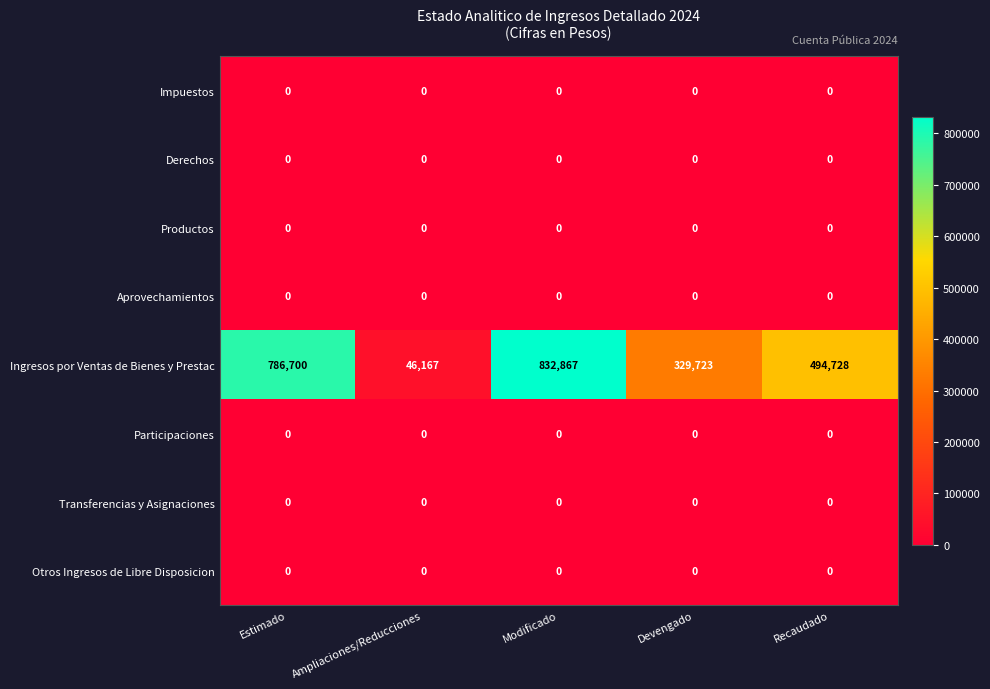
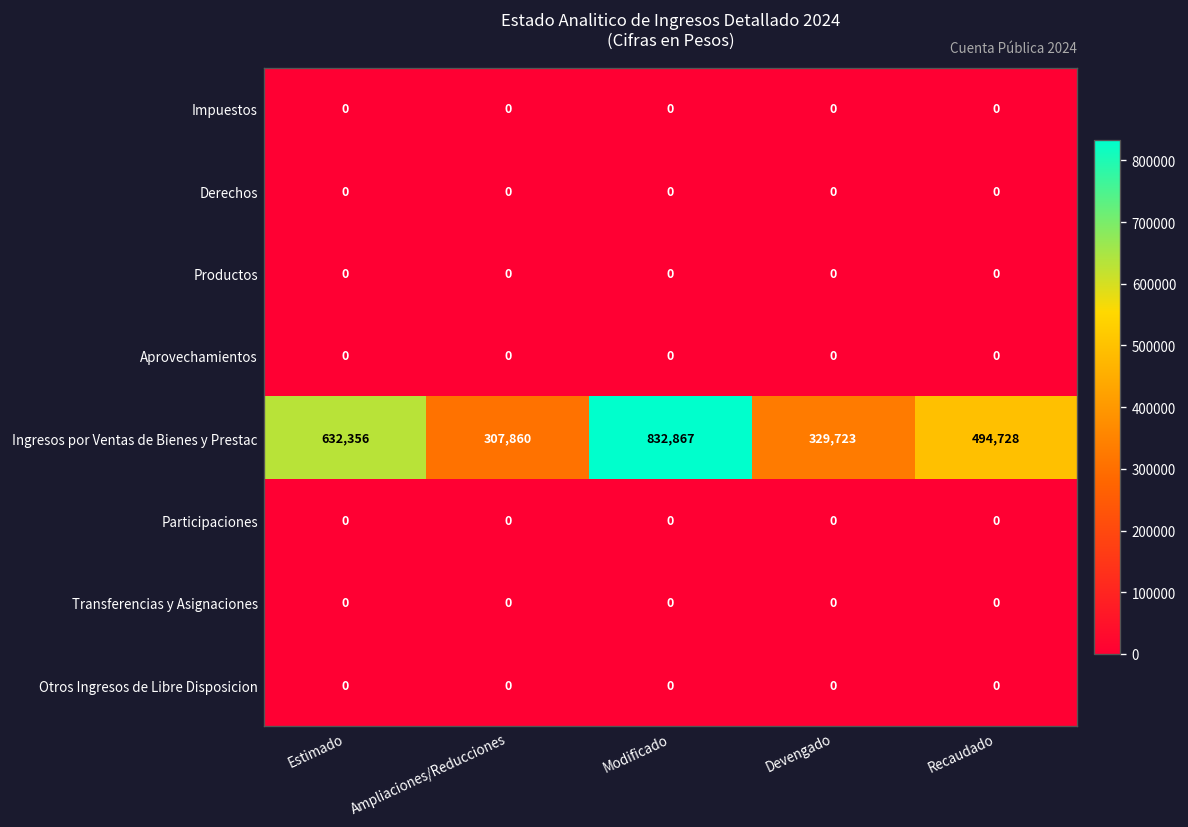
  {
    "Impuestos": {
      "Estimado": "0",
      "Ampliaciones/Reducciones": "0",
      "Modificado": "0",
      "Devengado": "0",
      "Recaudado": "0"
    },
    "Derechos": {
      "Estimado": "0",
      "Ampliaciones/Reducciones": "0",
      "Modificado": "0",
      "Devengado": "0",
      "Recaudado": "0"
    },
    "Productos": {
      "Estimado": "0",
      "Ampliaciones/Reducciones": "0",
      "Modificado": "0",
      "Devengado": "0",
      "Recaudado": "0"
    },
    "Aprovechamientos": {
      "Estimado": "0",
      "Ampliaciones/Reducciones": "0",
      "Modificado": "0",
      "Devengado": "0",
      "Recaudado": "0"
    },
    "Ingresos por Ventas de Bienes y Prestac": {
-     "Estimado": "786,700",
-     "Ampliaciones/Reducciones": "46,167",
+     "Estimado": "632,356",
+     "Ampliaciones/Reducciones": "307,860",
      "Modificado": "832,867",
      "Devengado": "329,723",
      "Recaudado": "494,728"
    },
    "Participaciones": {
      "Estimado": "0",
      "Ampliaciones/Reducciones": "0",
      "Modificado": "0",
      "Devengado": "0",
      "Recaudado": "0"
    },
    "Transferencias y Asignaciones": {
      "Estimado": "0",
      "Ampliaciones/Reducciones": "0",
      "Modificado": "0",
      "Devengado": "0",
      "Recaudado": "0"
    },
    "Otros Ingresos de Libre Disposicion": {
      "Estimado": "0",
      "Ampliaciones/Reducciones": "0",
      "Modificado": "0",
      "Devengado": "0",
      "Recaudado": "0"
    }
  }
